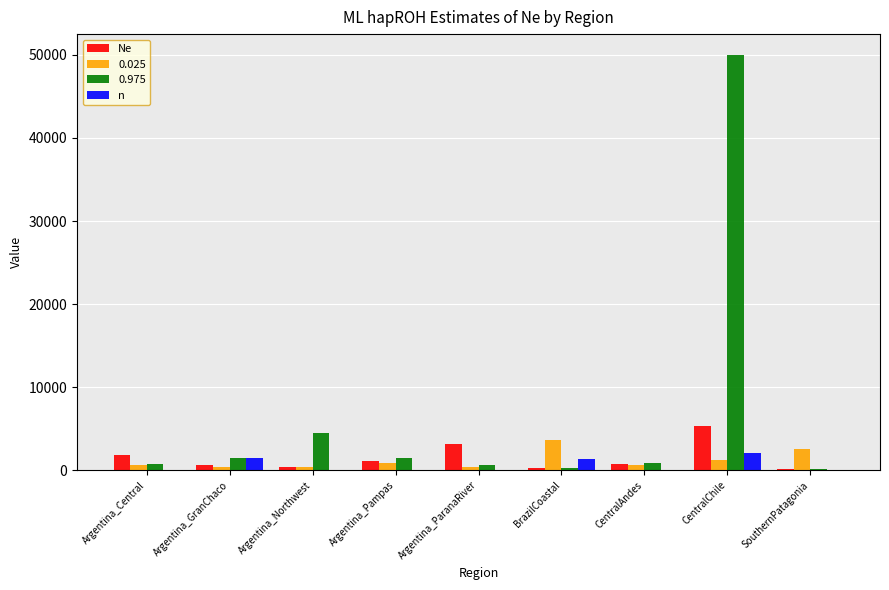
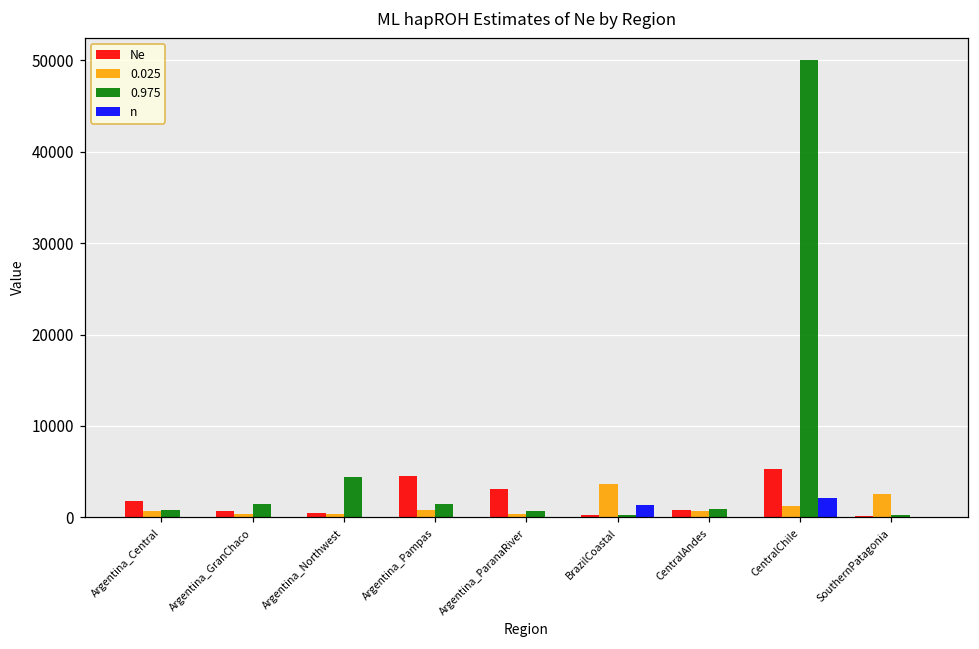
  {
    "Ne": {
      "Argentina_Central": 2000,
      "Argentina_GranChaco": 1000,
      "Argentina_Northwest": 0,
-     "Argentina_Pampas": 1000,
+     "Argentina_Pampas": 5000,
      "Argentina_ParanaRiver": 3000,
      "CentralAndes": 1000,
      "CentralChile": 5000
    },
    "0.025": {
      "Argentina_Central": 1000,
      "Argentina_GranChaco": 0,
      "Argentina_Northwest": 0,
      "Argentina_Pampas": 1000,
      "Argentina_ParanaRiver": 0,
      "BrazilCoastal": 4000,
      "CentralAndes": 1000,
      "CentralChile": 1000,
      "SouthernPatagonia": 3000
    },
    "0.975": {
      "Argentina_Central": 1000,
      "Argentina_GranChaco": 1000,
      "Argentina_Northwest": 4000,
      "Argentina_Pampas": 2000,
      "Argentina_ParanaRiver": 1000,
      "CentralAndes": 1000,
      "CentralChile": 50000
    },
    "n": {
-     "Argentina_GranChaco": 1000,
+     "Argentina_GranChaco": 0,
      "BrazilCoastal": 1000,
      "CentralChile": 2000
    }
  }
